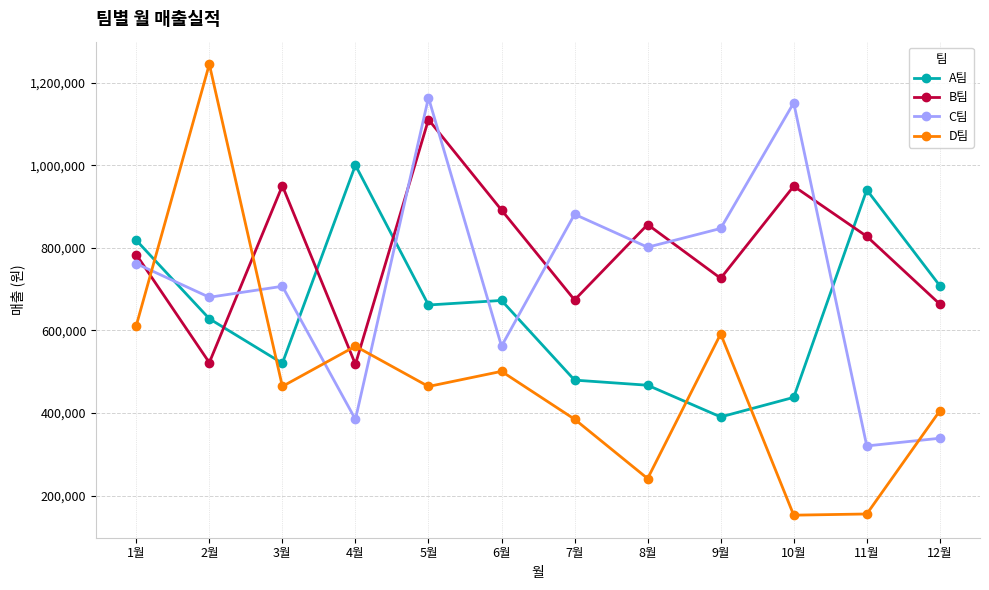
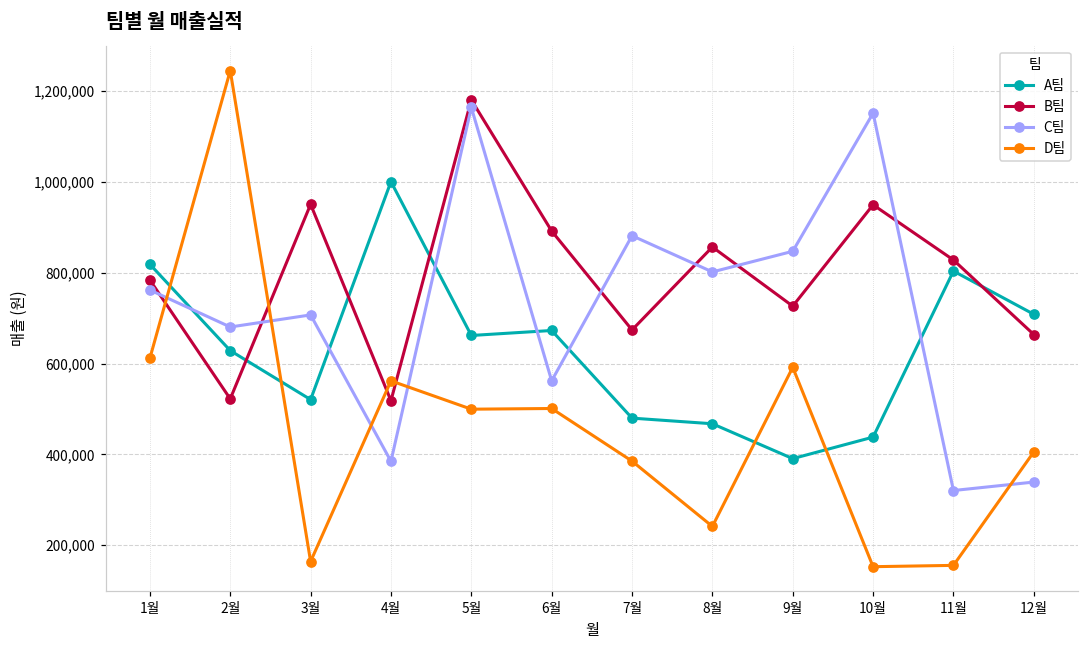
  {
    "A팀": {
      "1월": "820,000",
      "2월": "630,000",
      "3월": "520,000",
      "4월": "1,000,000",
      "5월": "660,000",
      "6월": "670,000",
      "7월": "480,000",
      "8월": "470,000",
      "9월": "390,000",
      "10월": "440,000",
-     "11월": "940,000",
+     "11월": "800,000",
      "12월": "710,000"
    },
    "B팀": {
      "1월": "780,000",
      "2월": "520,000",
      "3월": "950,000",
      "4월": "520,000",
-     "5월": "1,110,000",
+     "5월": "1,180,000",
      "6월": "890,000",
      "7월": "670,000",
      "8월": "860,000",
      "9월": "730,000",
      "10월": "950,000",
      "11월": "830,000",
      "12월": "660,000"
    },
    "C팀": {
      "1월": "760,000",
      "2월": "680,000",
      "3월": "710,000",
      "4월": "380,000",
      "5월": "1,160,000",
      "6월": "560,000",
      "7월": "880,000",
      "8월": "800,000",
      "9월": "850,000",
      "10월": "1,150,000",
      "11월": "320,000",
      "12월": "340,000"
    },
    "D팀": {
      "1월": "610,000",
      "2월": "1,250,000",
-     "3월": "460,000",
+     "3월": "160,000",
      "4월": "560,000",
-     "5월": "460,000",
+     "5월": "500,000",
      "6월": "500,000",
      "7월": "390,000",
      "8월": "240,000",
      "9월": "590,000",
      "10월": "150,000",
      "11월": "160,000",
      "12월": "410,000"
    }
  }
